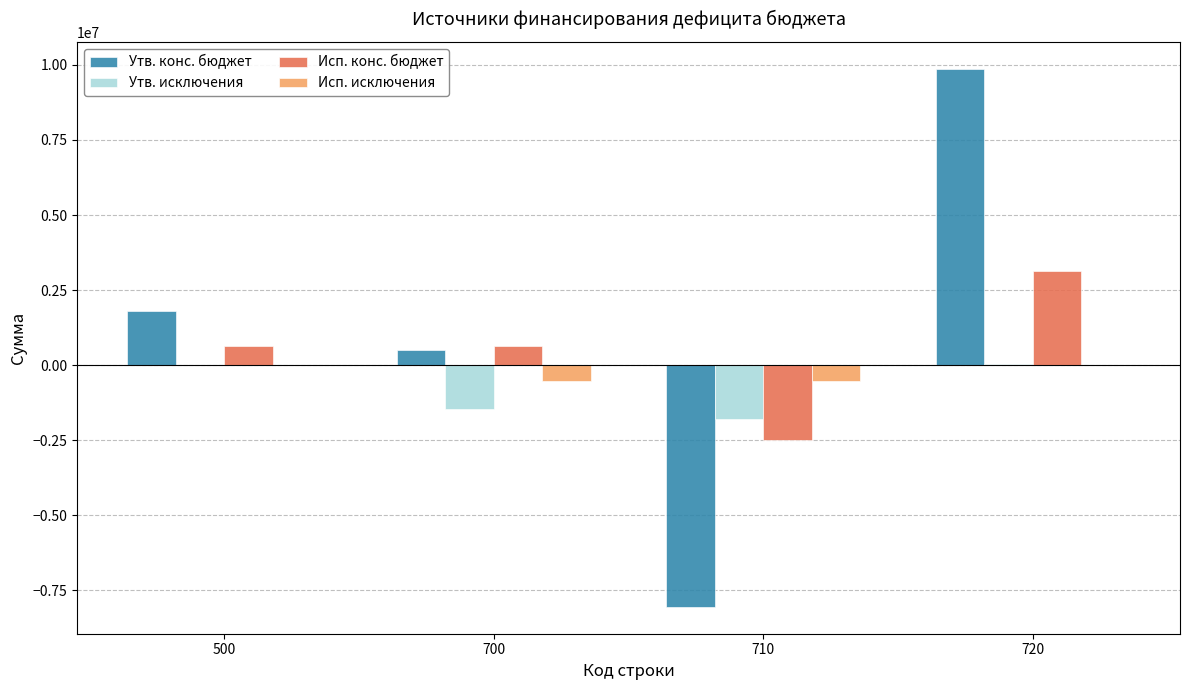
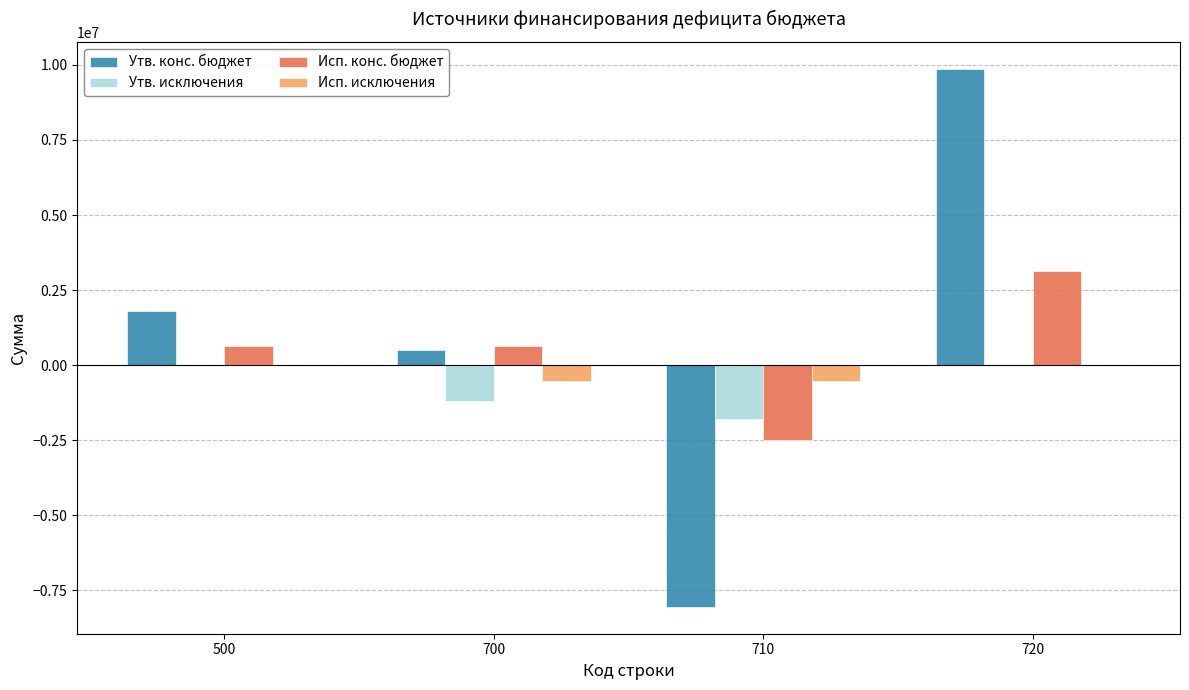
  {
    "Утв. конс. бюджет": {
      "500": 1800000,
      "700": 500000,
      "710": -8100000,
      "720": 9900000
    },
    "Утв. исключения": {
      "500": 0,
-     "700": -1500000,
+     "700": -1200000,
      "710": -1800000
    }
  }
